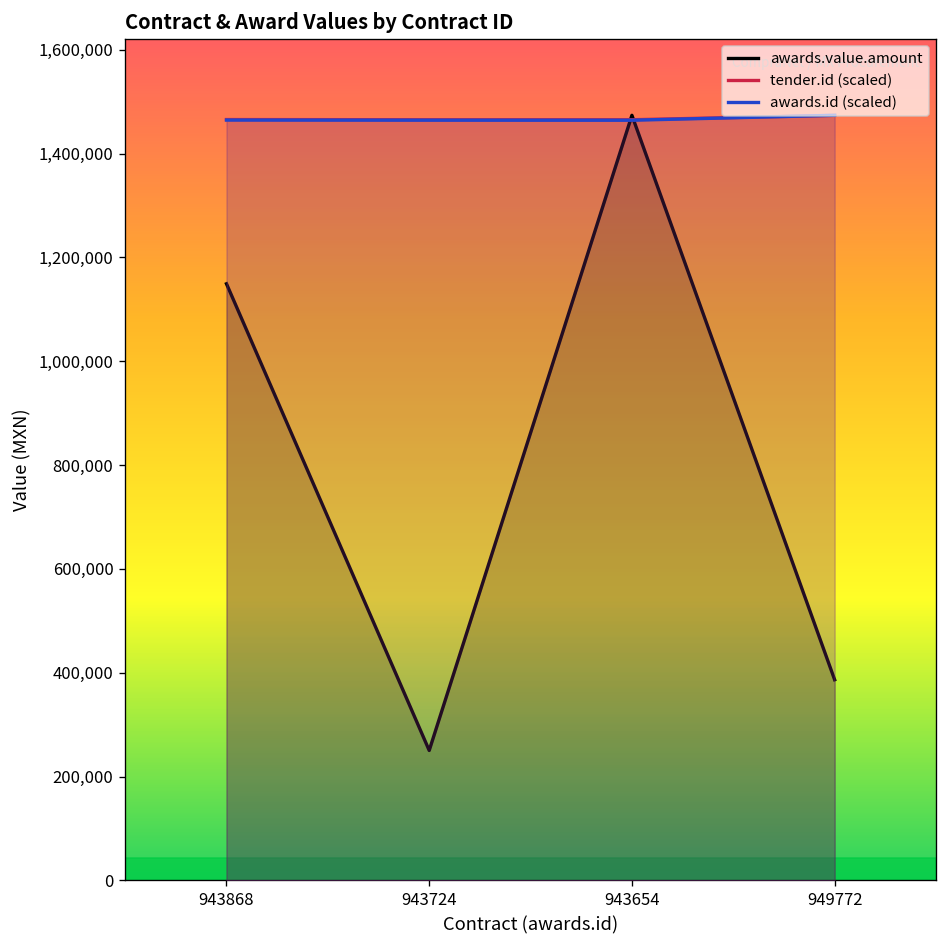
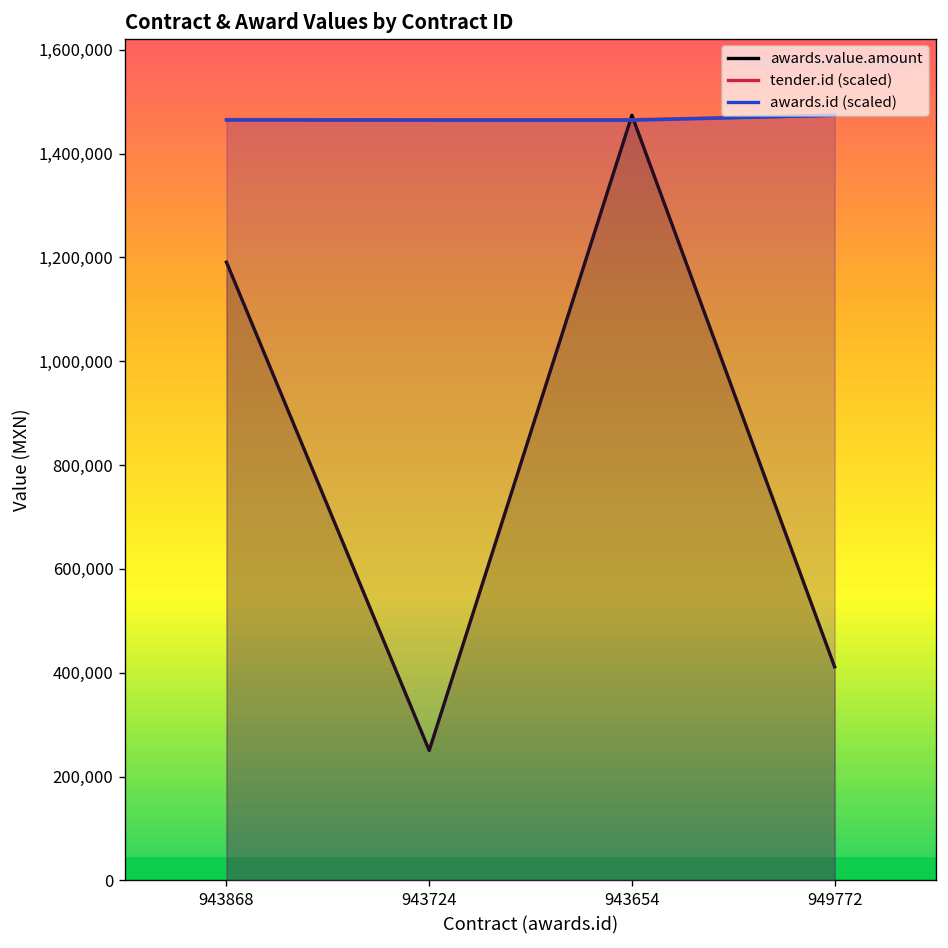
  {
    "awards.value.amount": {
-     "943868": "1,150,000",
+     "943868": "1,190,000",
      "943724": "250,000",
      "943654": "1,470,000",
-     "949772": "390,000"
+     "949772": "410,000"
    }
  }
